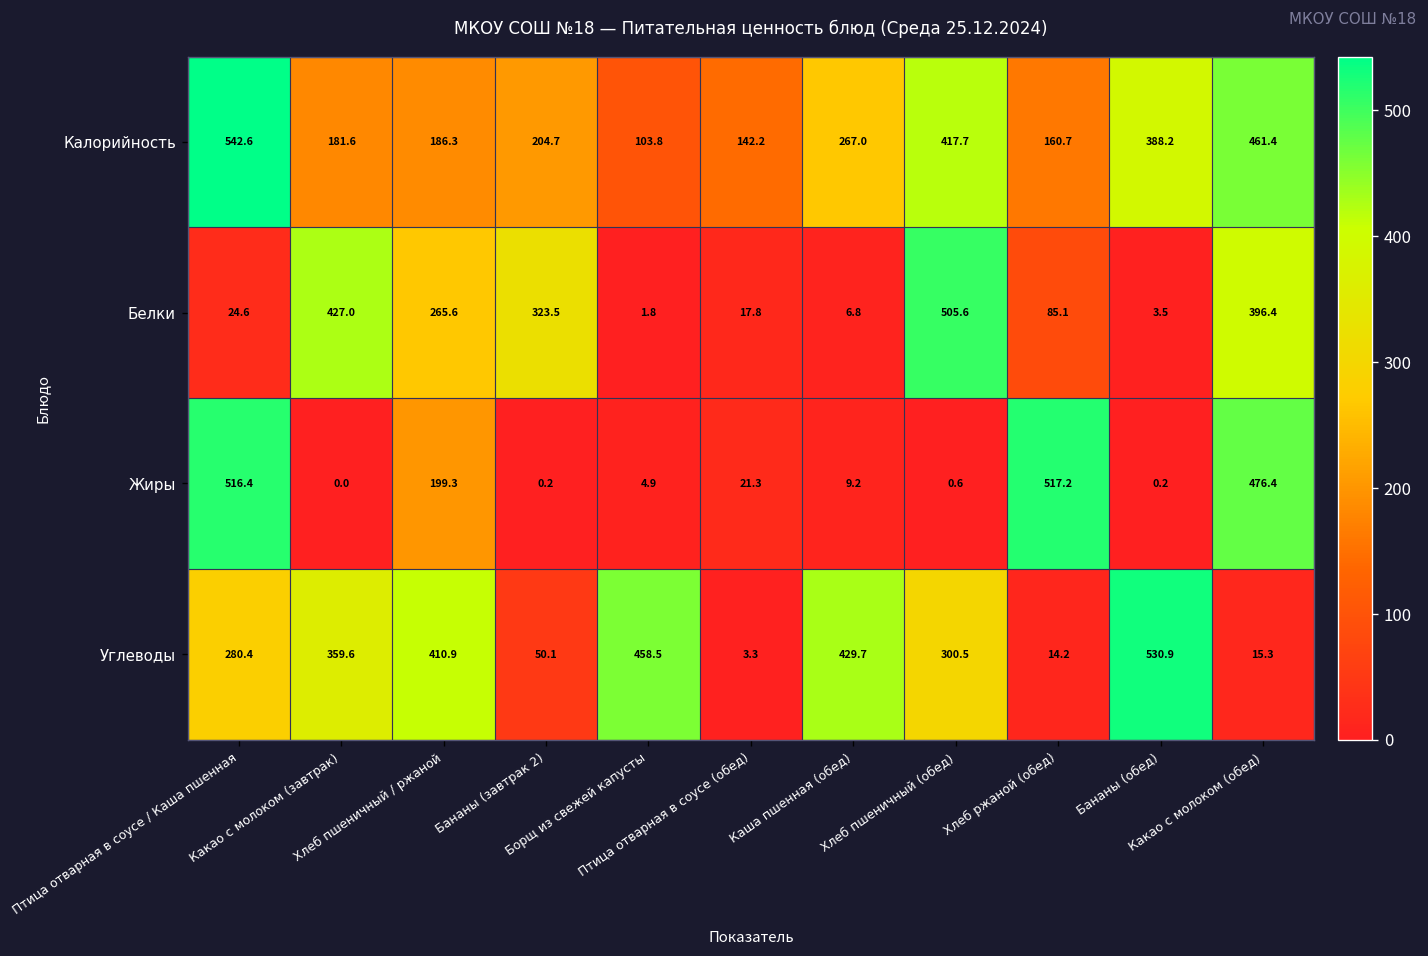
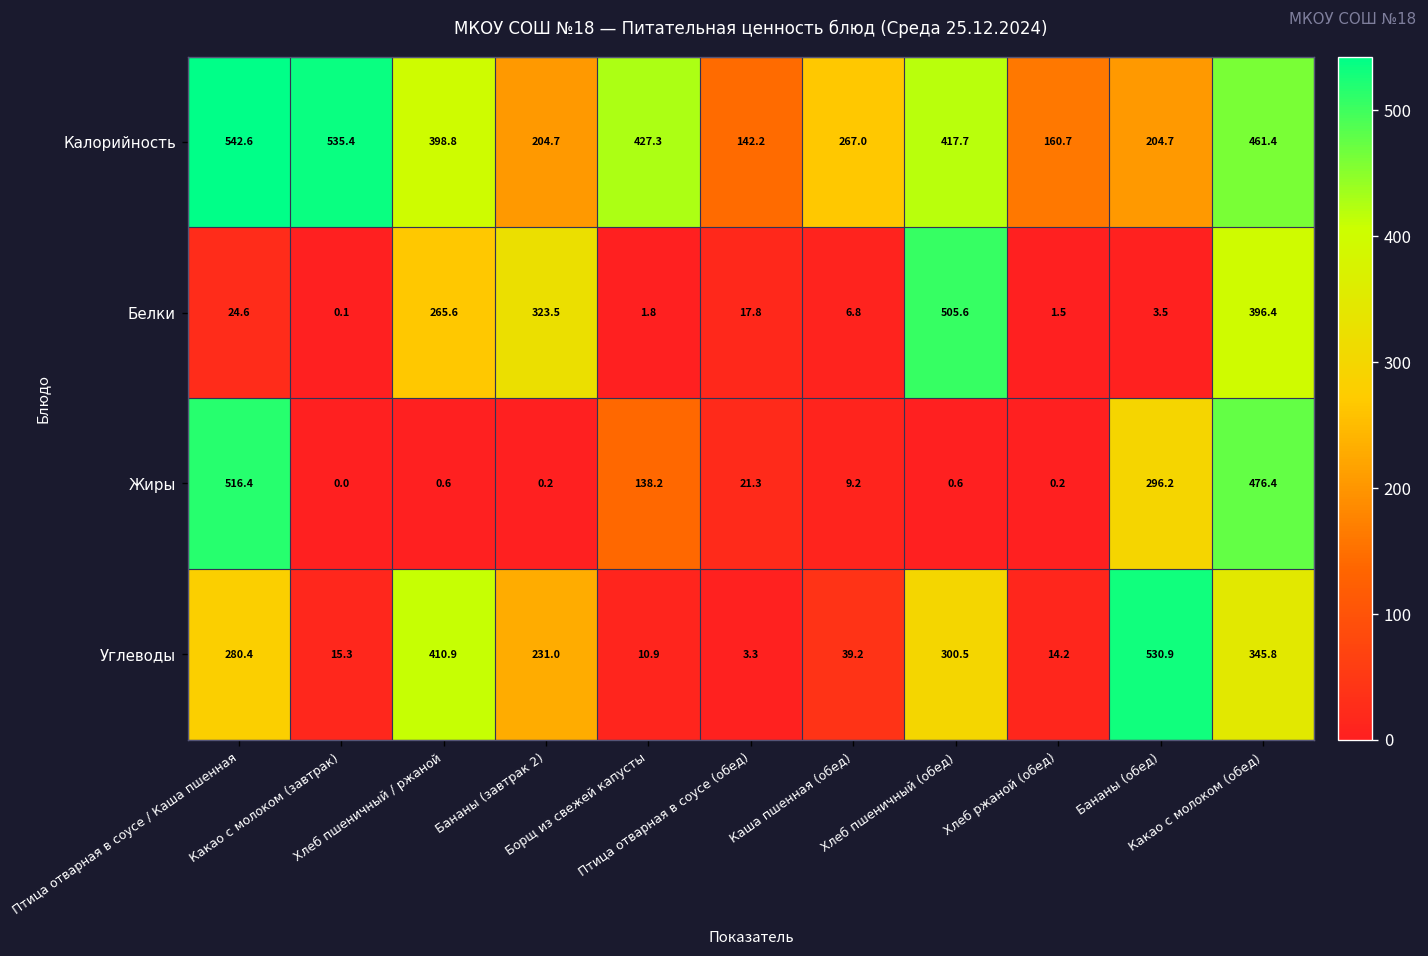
  {
    "Калорийность": {
      "Птица отварная в соусе / Каша пшенная": 542.6,
-     "Какао с молоком (завтрак)": 181.6,
-     "Хлеб пшеничный / ржаной": 186.3,
+     "Какао с молоком (завтрак)": 535.4,
+     "Хлеб пшеничный / ржаной": 398.8,
      "Бананы (завтрак 2)": 204.7,
-     "Борщ из свежей капусты": 103.8,
+     "Борщ из свежей капусты": 427.3,
      "Птица отварная в соусе (обед)": 142.2,
      "Каша пшенная (обед)": 267.0,
      "Хлеб пшеничный (обед)": 417.7,
      "Хлеб ржаной (обед)": 160.7,
-     "Бананы (обед)": 388.2,
+     "Бананы (обед)": 204.7,
      "Какао с молоком (обед)": 461.4
    },
    "Белки": {
      "Птица отварная в соусе / Каша пшенная": 24.6,
-     "Какао с молоком (завтрак)": 427.0,
+     "Какао с молоком (завтрак)": 0.1,
      "Хлеб пшеничный / ржаной": 265.6,
      "Бананы (завтрак 2)": 323.5,
      "Борщ из свежей капусты": 1.8,
      "Птица отварная в соусе (обед)": 17.8,
      "Каша пшенная (обед)": 6.8,
      "Хлеб пшеничный (обед)": 505.6,
-     "Хлеб ржаной (обед)": 85.1,
+     "Хлеб ржаной (обед)": 1.5,
      "Бананы (обед)": 3.5,
      "Какао с молоком (обед)": 396.4
    },
    "Жиры": {
      "Птица отварная в соусе / Каша пшенная": 516.4,
      "Какао с молоком (завтрак)": 0.0,
-     "Хлеб пшеничный / ржаной": 199.3,
+     "Хлеб пшеничный / ржаной": 0.6,
      "Бананы (завтрак 2)": 0.2,
-     "Борщ из свежей капусты": 4.9,
+     "Борщ из свежей капусты": 138.2,
      "Птица отварная в соусе (обед)": 21.3,
      "Каша пшенная (обед)": 9.2,
      "Хлеб пшеничный (обед)": 0.6,
-     "Хлеб ржаной (обед)": 517.2,
-     "Бананы (обед)": 0.2,
+     "Хлеб ржаной (обед)": 0.2,
+     "Бананы (обед)": 296.2,
      "Какао с молоком (обед)": 476.4
    },
    "Углеводы": {
      "Птица отварная в соусе / Каша пшенная": 280.4,
-     "Какао с молоком (завтрак)": 359.6,
+     "Какао с молоком (завтрак)": 15.3,
      "Хлеб пшеничный / ржаной": 410.9,
-     "Бананы (завтрак 2)": 50.1,
-     "Борщ из свежей капусты": 458.5,
+     "Бананы (завтрак 2)": 231.0,
+     "Борщ из свежей капусты": 10.9,
      "Птица отварная в соусе (обед)": 3.3,
-     "Каша пшенная (обед)": 429.7,
+     "Каша пшенная (обед)": 39.2,
      "Хлеб пшеничный (обед)": 300.5,
      "Хлеб ржаной (обед)": 14.2,
      "Бананы (обед)": 530.9,
-     "Какао с молоком (обед)": 15.3
+     "Какао с молоком (обед)": 345.8
    }
  }
